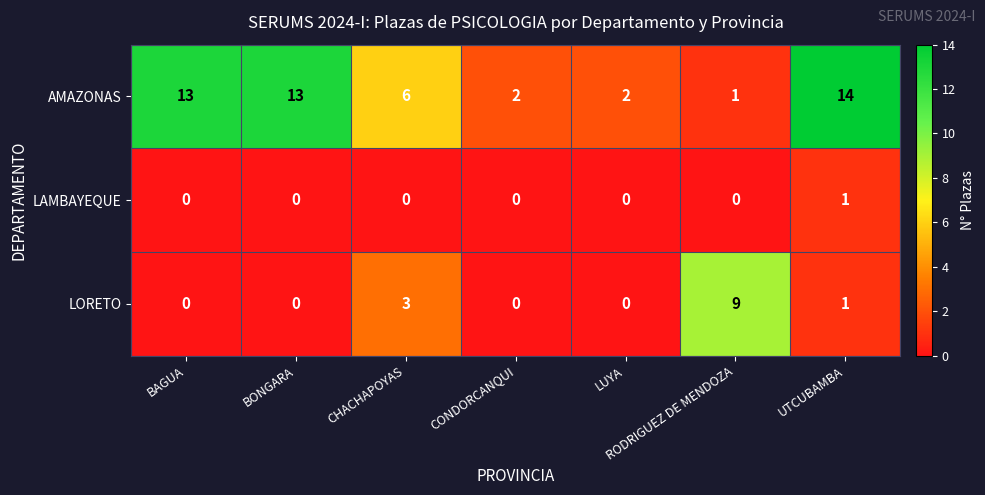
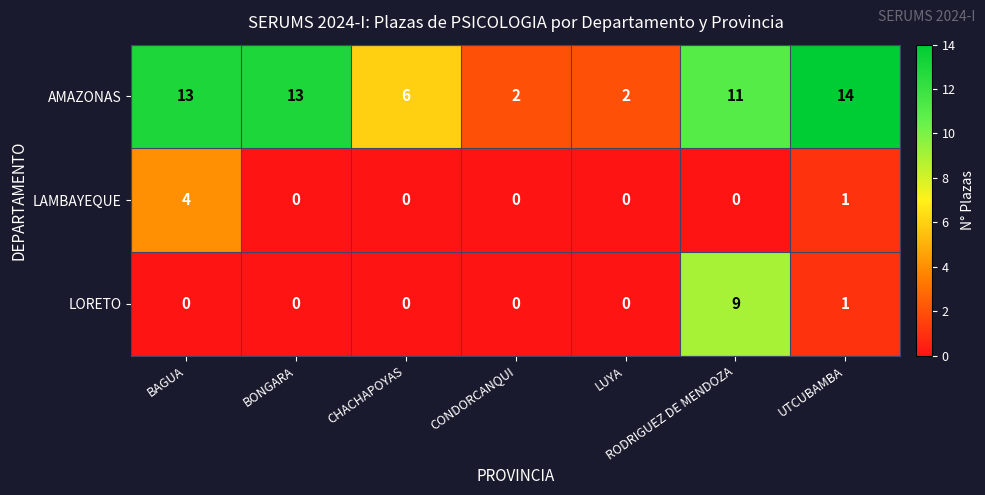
  {
    "AMAZONAS": {
      "BAGUA": 13,
      "BONGARA": 13,
      "CHACHAPOYAS": 6,
      "CONDORCANQUI": 2,
      "LUYA": 2,
-     "RODRIGUEZ DE MENDOZA": 1,
+     "RODRIGUEZ DE MENDOZA": 11,
      "UTCUBAMBA": 14
    },
    "LAMBAYEQUE": {
-     "BAGUA": 0,
+     "BAGUA": 4,
      "BONGARA": 0,
      "CHACHAPOYAS": 0,
      "CONDORCANQUI": 0,
      "LUYA": 0,
      "RODRIGUEZ DE MENDOZA": 0,
      "UTCUBAMBA": 1
    },
    "LORETO": {
      "BAGUA": 0,
      "BONGARA": 0,
-     "CHACHAPOYAS": 3,
+     "CHACHAPOYAS": 0,
      "CONDORCANQUI": 0,
      "LUYA": 0,
      "RODRIGUEZ DE MENDOZA": 9,
      "UTCUBAMBA": 1
    }
  }
